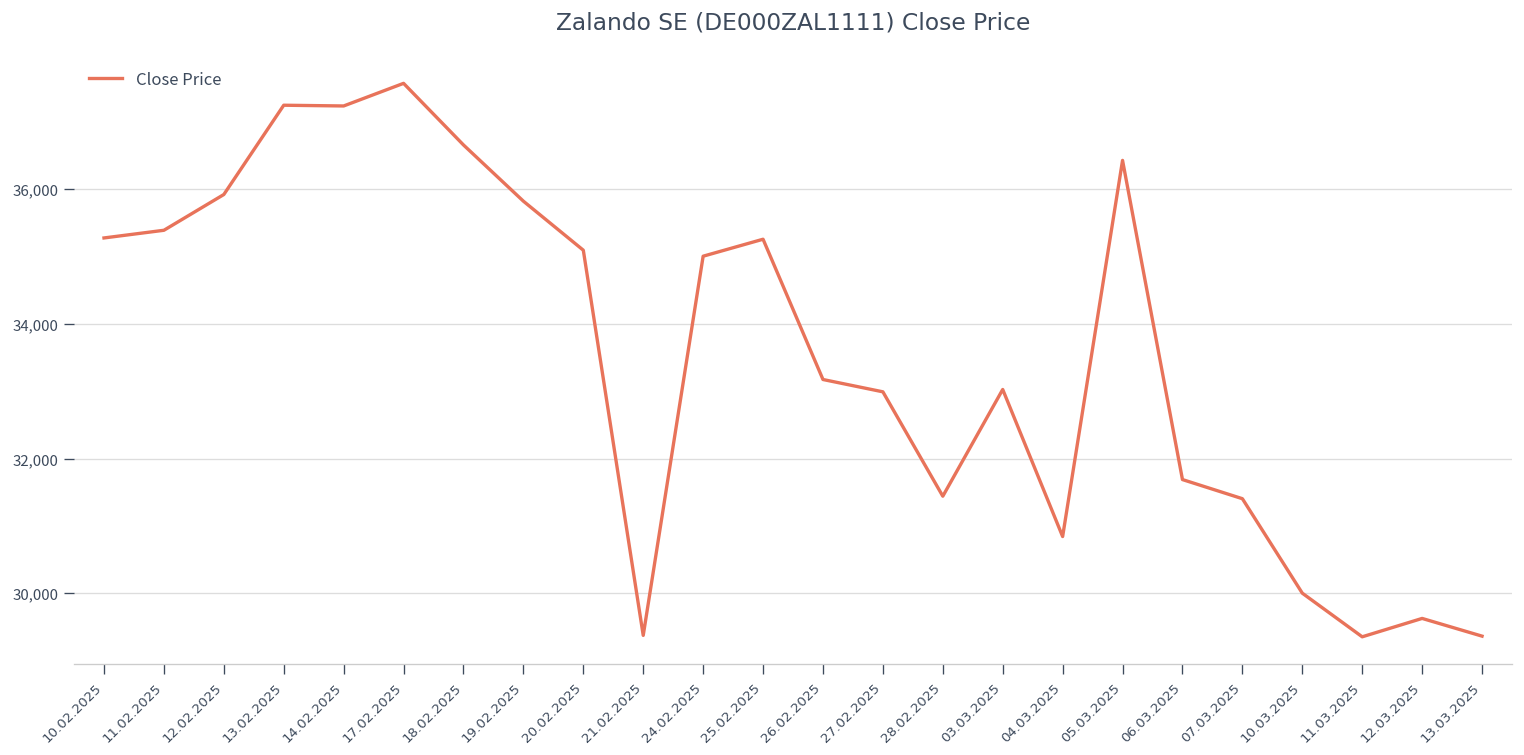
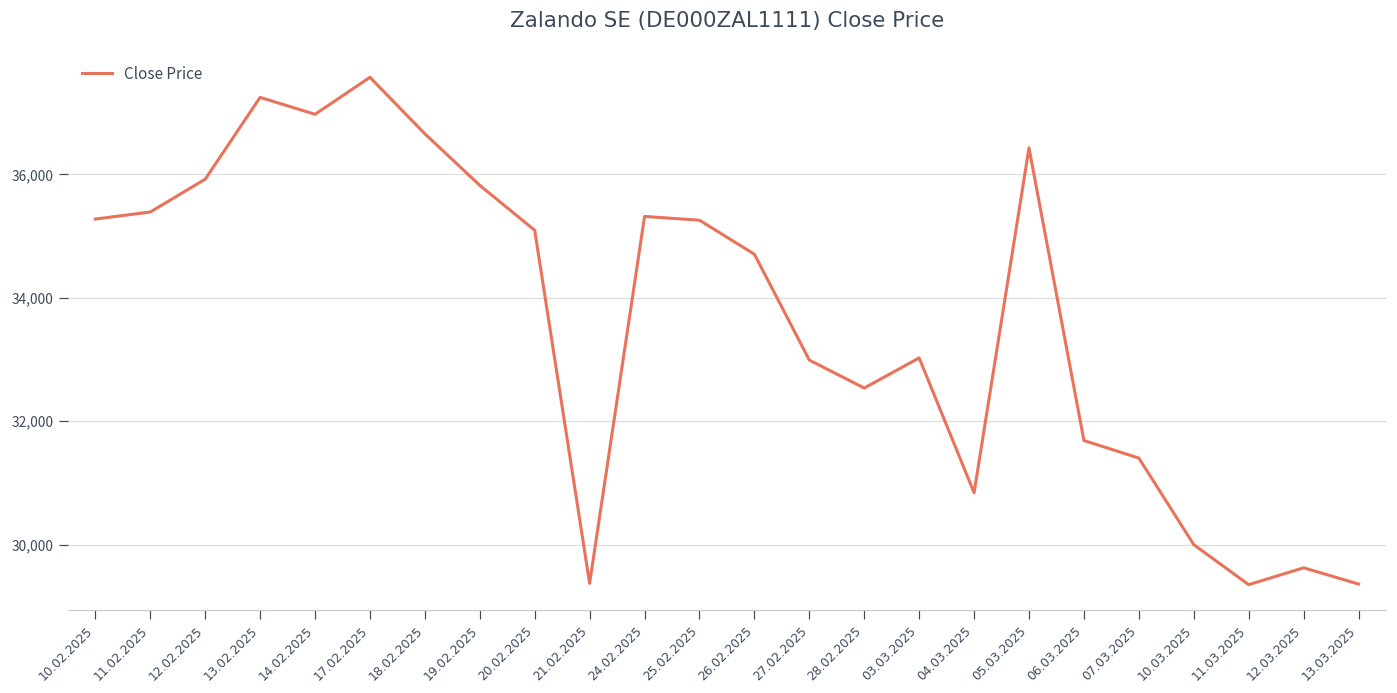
  {
    "10.02.2025": "35,300",
    "11.02.2025": "35,400",
    "12.02.2025": "35,900",
    "13.02.2025": "37,200",
-   "14.02.2025": "37,200",
+   "14.02.2025": "37,000",
    "17.02.2025": "37,600",
    "18.02.2025": "36,700",
    "19.02.2025": "35,800",
    "20.02.2025": "35,100",
    "21.02.2025": "29,400",
-   "24.02.2025": "35,000",
+   "24.02.2025": "35,300",
    "25.02.2025": "35,300",
-   "26.02.2025": "33,200",
+   "26.02.2025": "34,700",
    "27.02.2025": "33,000",
-   "28.02.2025": "31,400",
+   "28.02.2025": "32,500",
    "03.03.2025": "33,000",
    "04.03.2025": "30,800",
    "05.03.2025": "36,400",
    "06.03.2025": "31,700",
    "07.03.2025": "31,400",
    "10.03.2025": "30,000",
    "11.03.2025": "29,400",
    "12.03.2025": "29,600",
    "13.03.2025": "29,400"
  }
